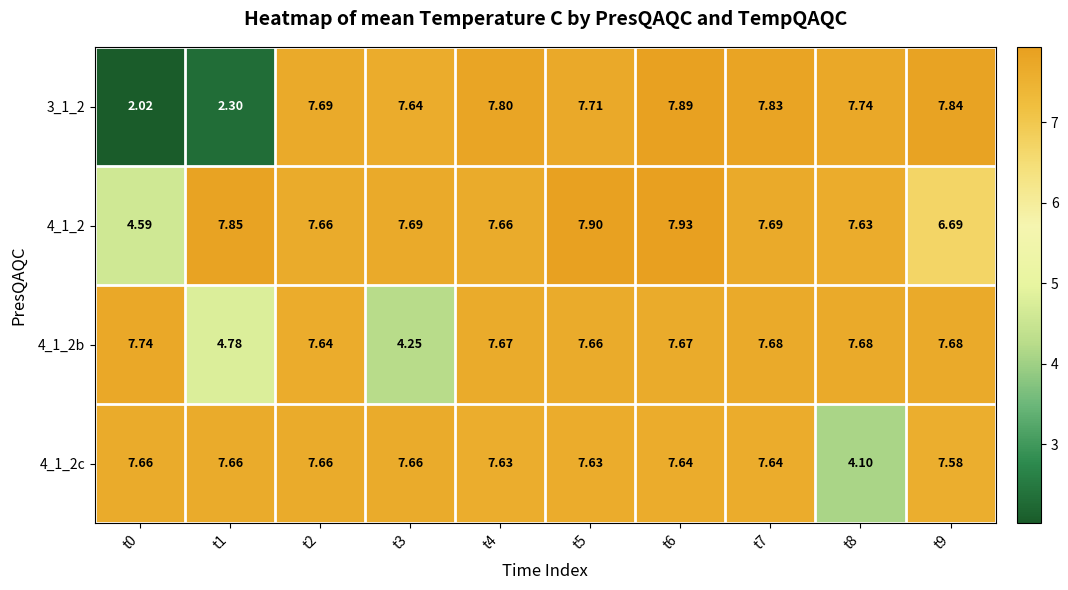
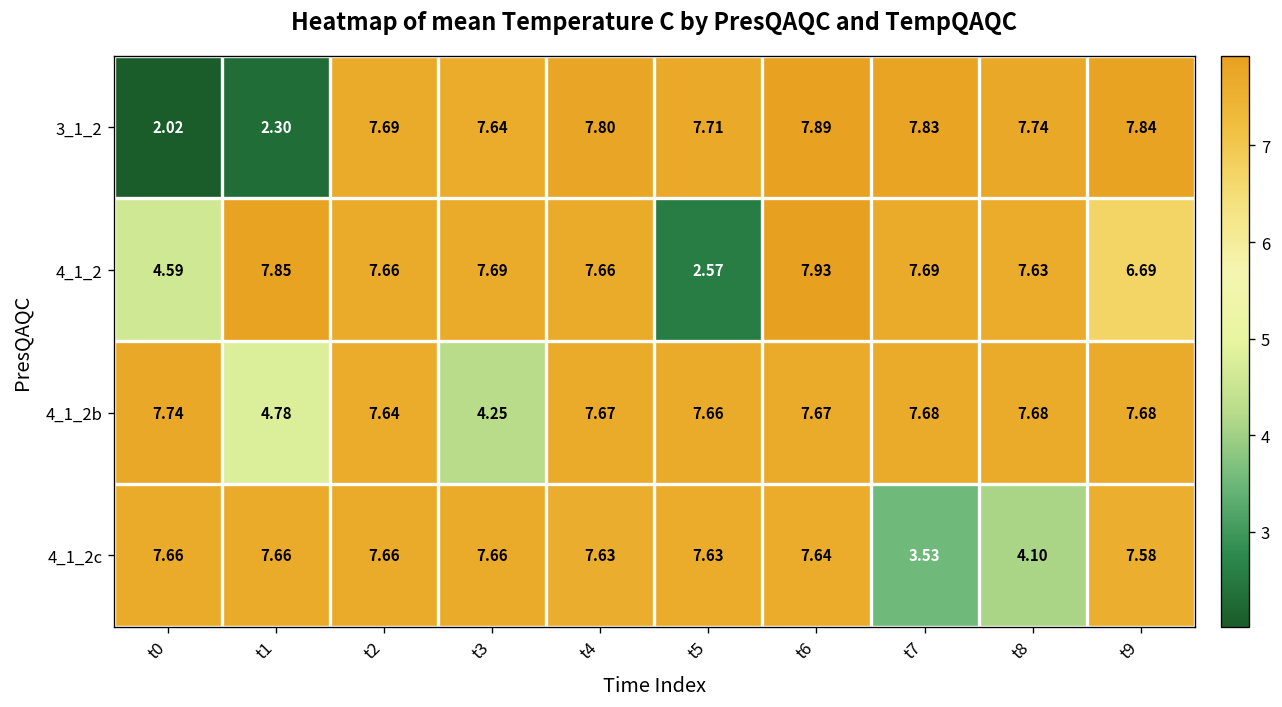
  {
    "3_1_2": {
      "t0": 2.02,
      "t1": 2.30,
      "t2": 7.69,
      "t3": 7.64,
      "t4": 7.80,
      "t5": 7.71,
      "t6": 7.89,
      "t7": 7.83,
      "t8": 7.74,
      "t9": 7.84
    },
    "4_1_2": {
      "t0": 4.59,
      "t1": 7.85,
      "t2": 7.66,
      "t3": 7.69,
      "t4": 7.66,
-     "t5": 7.90,
+     "t5": 2.57,
      "t6": 7.93,
      "t7": 7.69,
      "t8": 7.63,
      "t9": 6.69
    },
    "4_1_2b": {
      "t0": 7.74,
      "t1": 4.78,
      "t2": 7.64,
      "t3": 4.25,
      "t4": 7.67,
      "t5": 7.66,
      "t6": 7.67,
      "t7": 7.68,
      "t8": 7.68,
      "t9": 7.68
    },
    "4_1_2c": {
      "t0": 7.66,
      "t1": 7.66,
      "t2": 7.66,
      "t3": 7.66,
      "t4": 7.63,
      "t5": 7.63,
      "t6": 7.64,
-     "t7": 7.64,
+     "t7": 3.53,
      "t8": 4.10,
      "t9": 7.58
    }
  }
